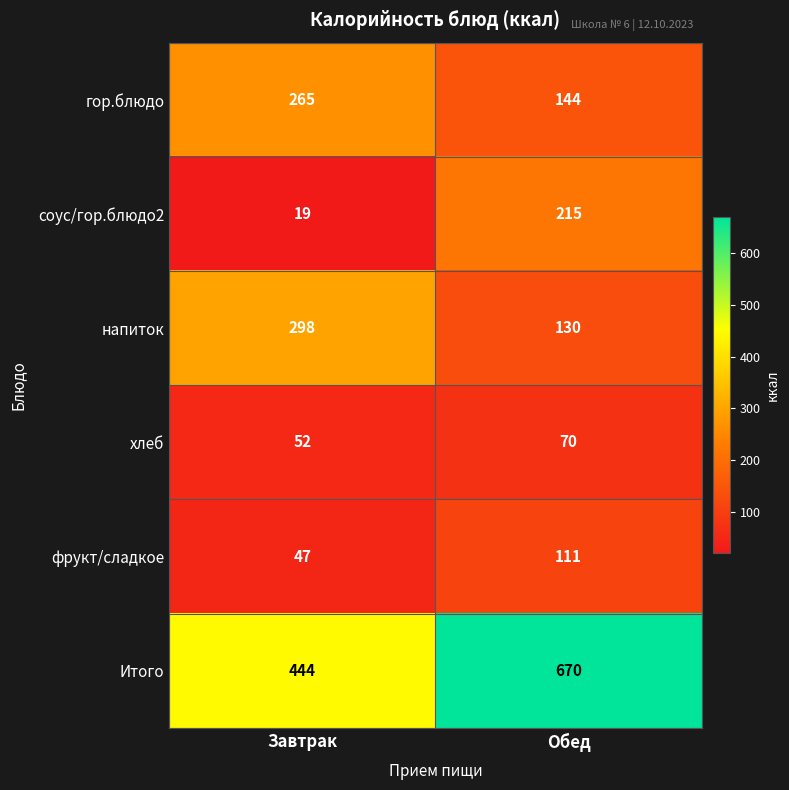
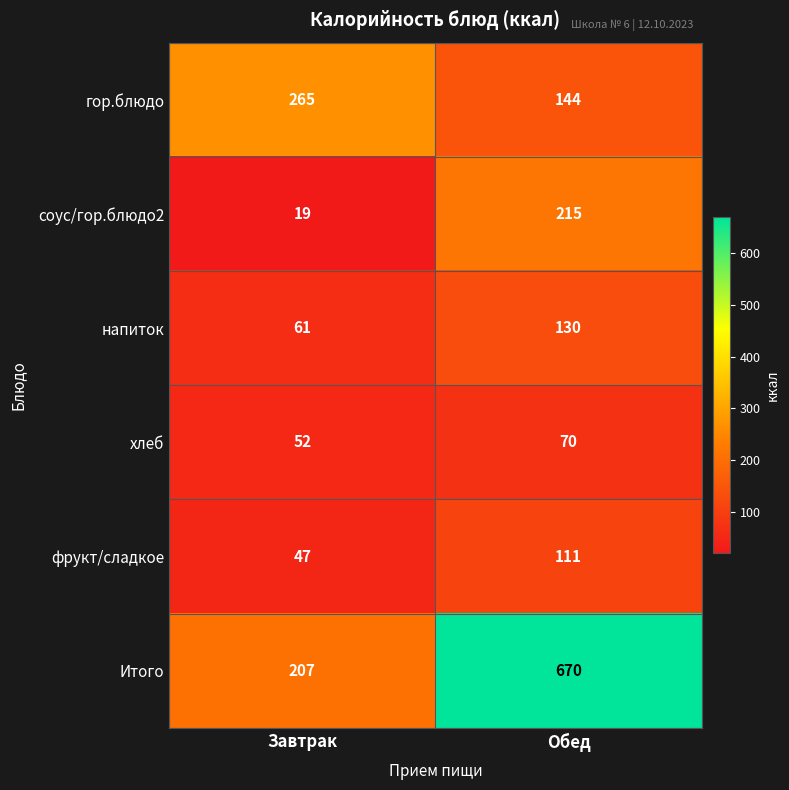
  {
    "гор.блюдо": {
      "Завтрак": 265,
      "Обед": 144
    },
    "соус/гор.блюдо2": {
      "Завтрак": 19,
      "Обед": 215
    },
    "напиток": {
-     "Завтрак": 298,
+     "Завтрак": 61,
      "Обед": 130
    },
    "хлеб": {
      "Завтрак": 52,
      "Обед": 70
    },
    "фрукт/сладкое": {
      "Завтрак": 47,
      "Обед": 111
    },
    "Итого": {
-     "Завтрак": 444,
+     "Завтрак": 207,
      "Обед": 670
    }
  }
